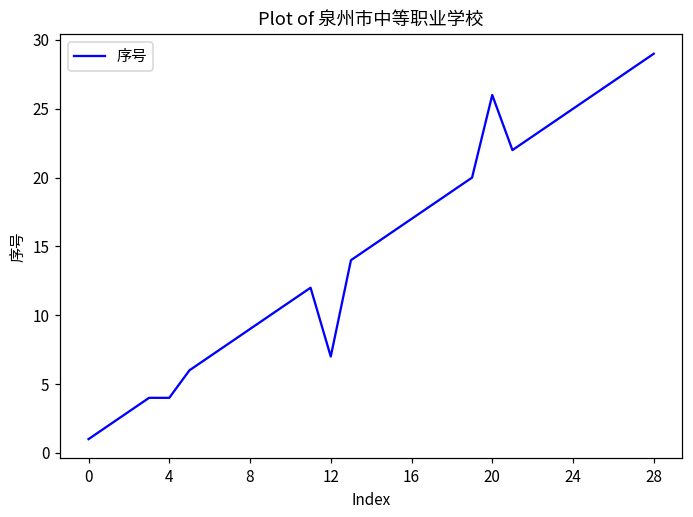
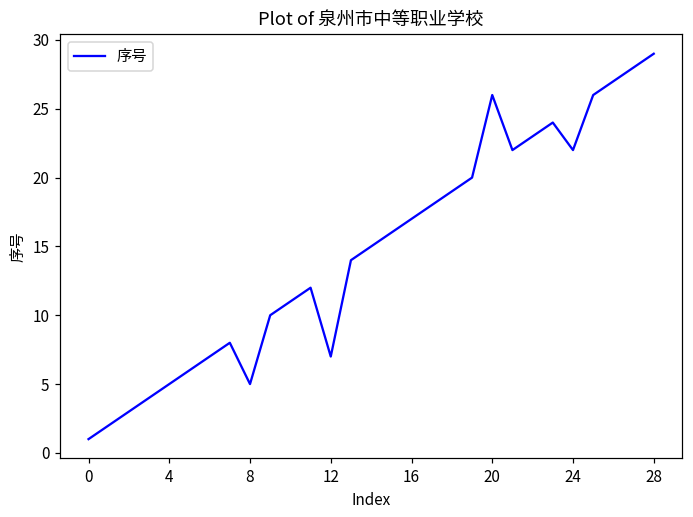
  {
    "0": 1,
-   "4": 4,
-   "8": 9,
+   "4": 5,
+   "8": 5,
    "12": 7,
    "16": 17,
    "20": 26,
-   "24": 25,
+   "24": 22,
    "28": 29
  }
